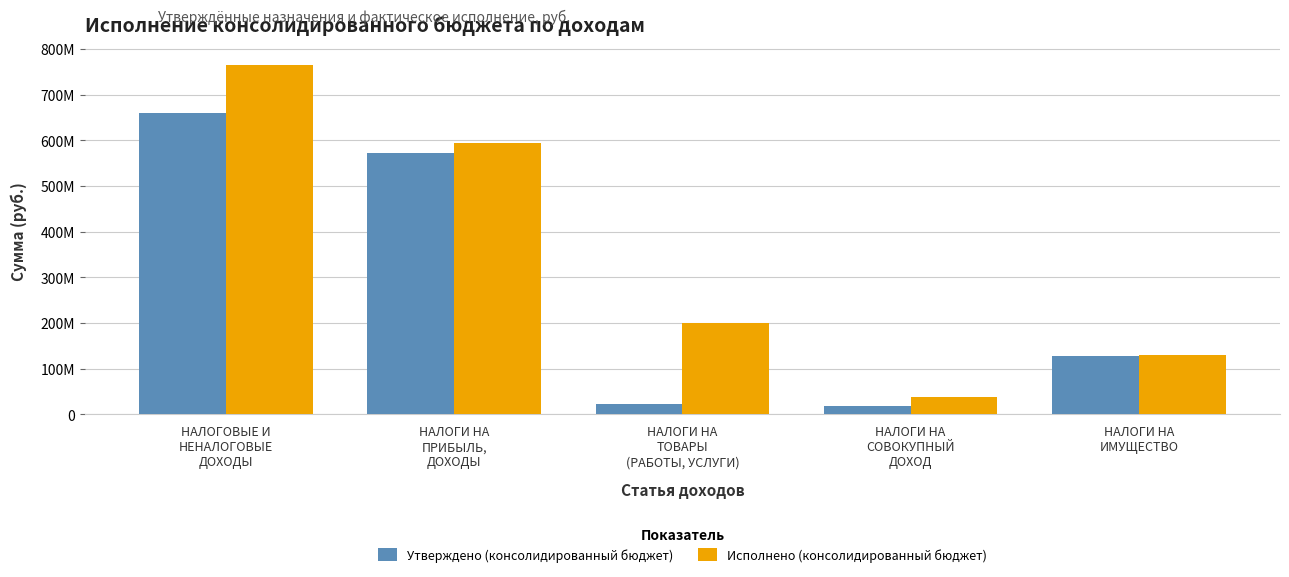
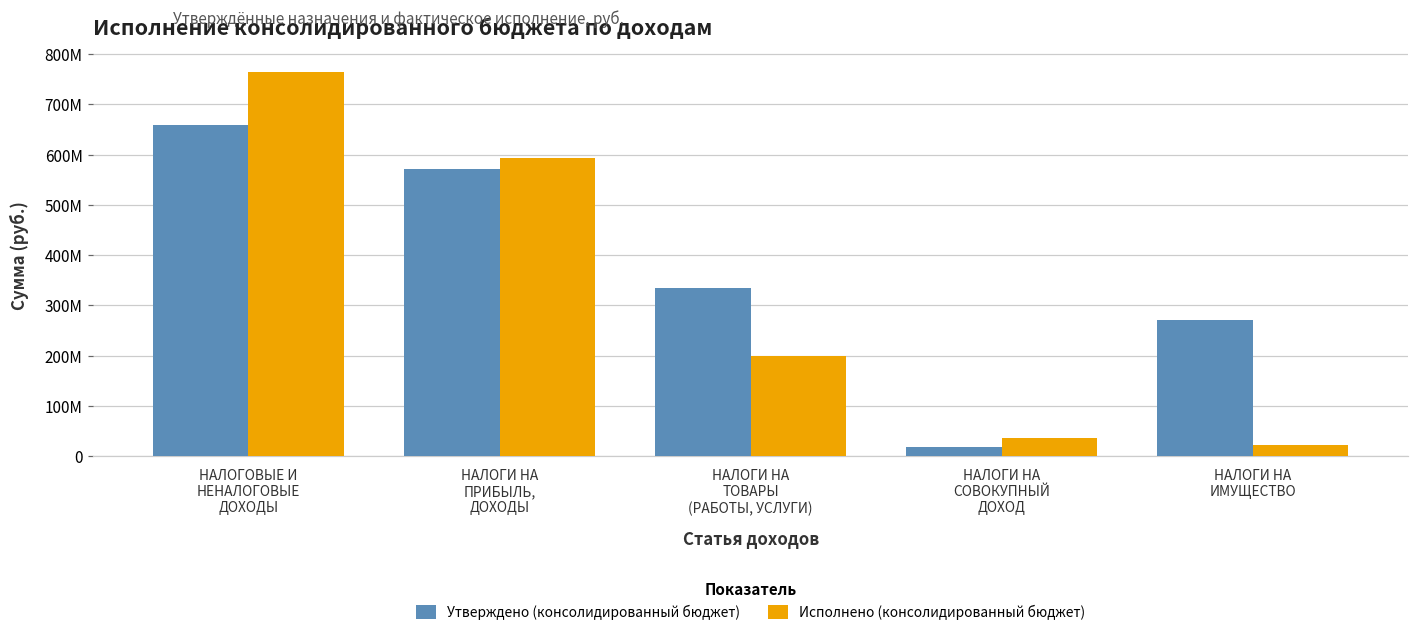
  {
    "Утверждено (консолидированный бюджет)": {
      "НАЛОГОВЫЕ И НЕНАЛОГОВЫЕ ДОХОДЫ": 660000000,
      "НАЛОГИ НА ПРИБЫЛЬ, ДОХОДЫ": 570000000,
-     "НАЛОГИ НА ТОВАРЫ (РАБОТЫ, УСЛУГИ)": 20000000,
+     "НАЛОГИ НА ТОВАРЫ (РАБОТЫ, УСЛУГИ)": 330000000,
      "НАЛОГИ НА СОВОКУПНЫЙ ДОХОД": 20000000,
-     "НАЛОГИ НА ИМУЩЕСТВО": 130000000
+     "НАЛОГИ НА ИМУЩЕСТВО": 270000000
    },
    "Исполнено (консолидированный бюджет)": {
      "НАЛОГОВЫЕ И НЕНАЛОГОВЫЕ ДОХОДЫ": 760000000,
      "НАЛОГИ НА ПРИБЫЛЬ, ДОХОДЫ": 590000000,
      "НАЛОГИ НА ТОВАРЫ (РАБОТЫ, УСЛУГИ)": 200000000,
      "НАЛОГИ НА СОВОКУПНЫЙ ДОХОД": 40000000,
-     "НАЛОГИ НА ИМУЩЕСТВО": 130000000
+     "НАЛОГИ НА ИМУЩЕСТВО": 20000000
    }
  }
